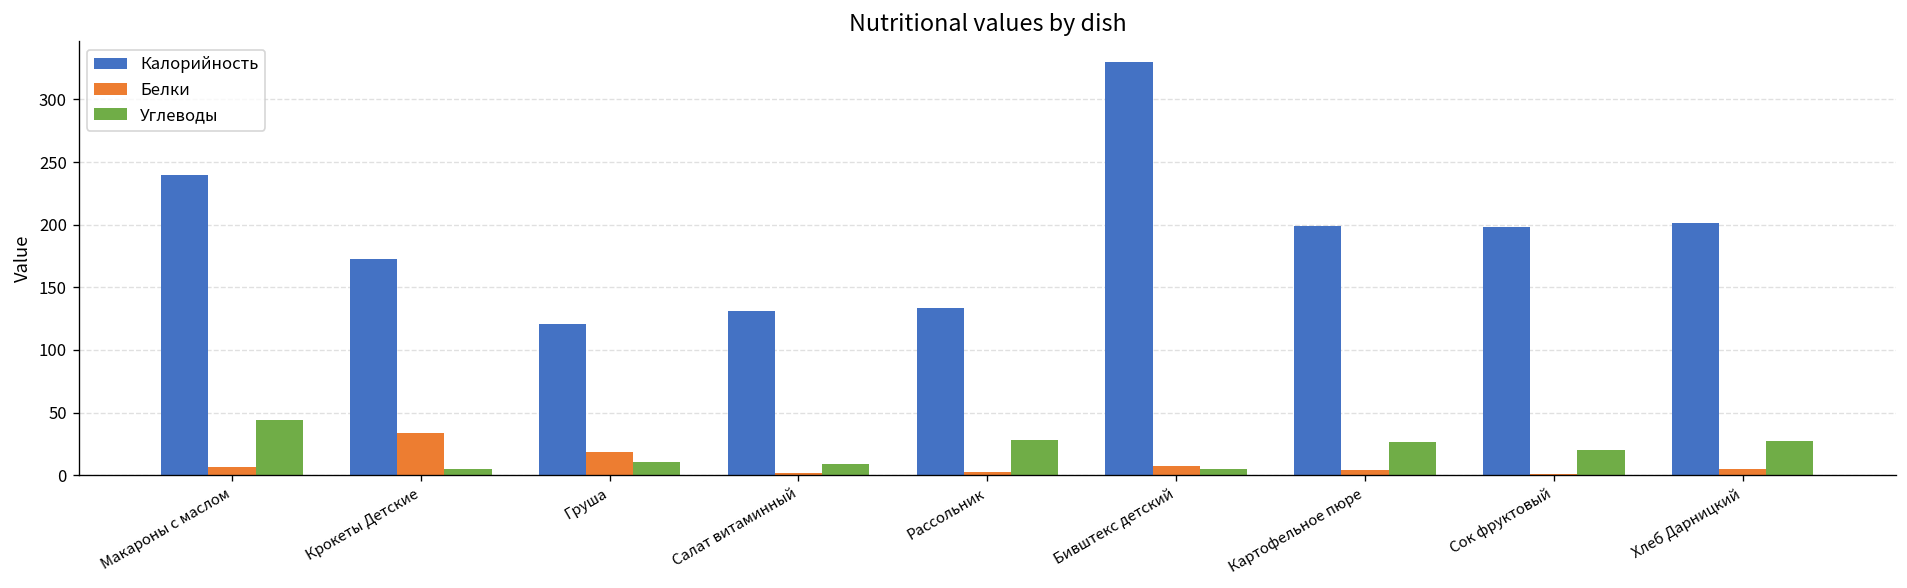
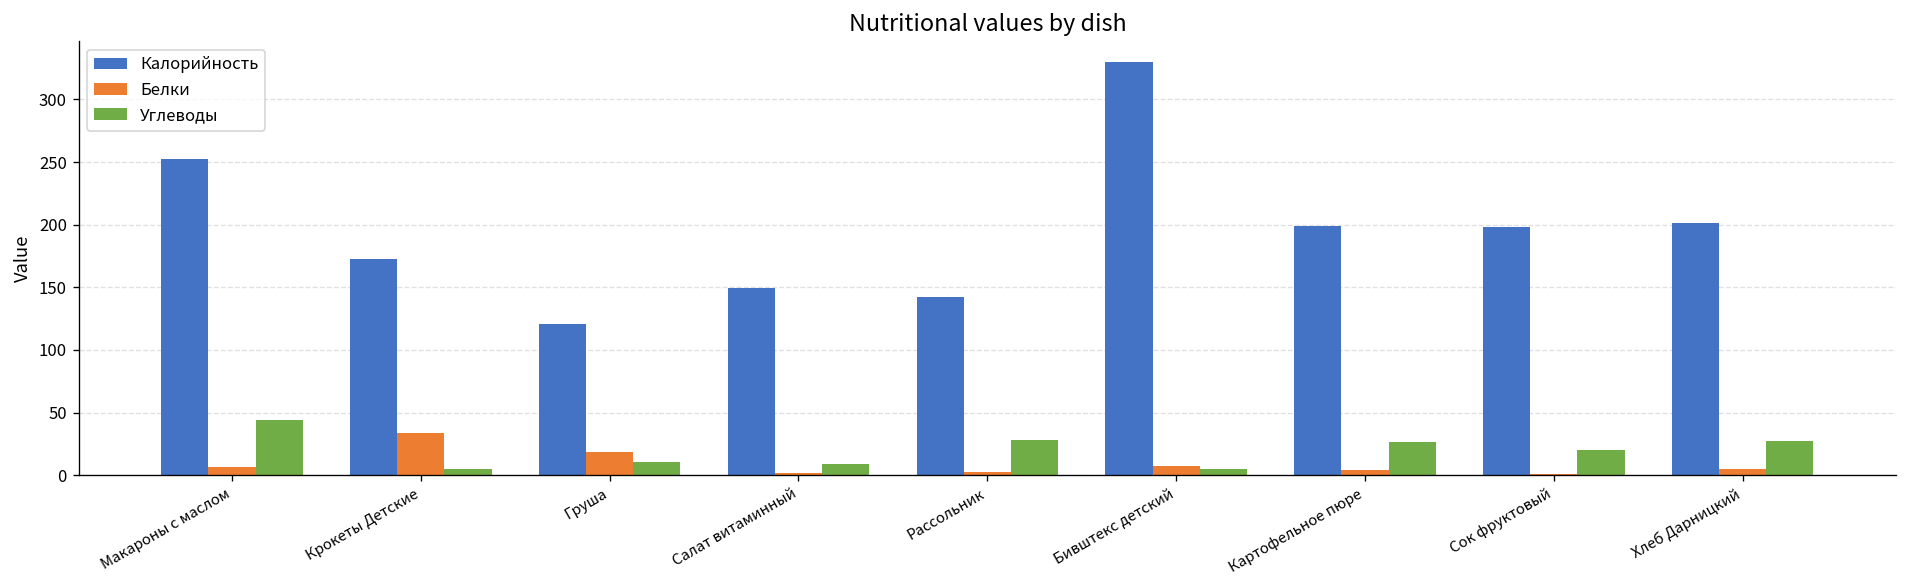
  {
    "Калорийность": {
-     "Макароны с маслом": 239,
+     "Макароны с маслом": 252,
      "Крокеты Детские": 173,
      "Груша": 121,
-     "Салат витаминный": 131,
-     "Рассольник": 134,
+     "Салат витаминный": 150,
+     "Рассольник": 143,
      "Бивштекс детский": 330,
      "Картофельное пюре": 199,
      "Сок фруктовый": 198,
      "Хлеб Дарницкий": 201
    },
    "Белки": {
      "Макароны с маслом": 7,
      "Крокеты Детские": 34,
      "Груша": 19,
      "Рассольник": 3,
      "Бивштекс детский": 7,
      "Картофельное пюре": 4,
      "Хлеб Дарницкий": 5
    },
    "Углеводы": {
      "Макароны с маслом": 44,
      "Крокеты Детские": 5,
      "Груша": 10,
      "Салат витаминный": 9,
      "Рассольник": 28,
      "Бивштекс детский": 5,
      "Картофельное пюре": 27,
      "Сок фруктовый": 20,
      "Хлеб Дарницкий": 27
    }
  }
